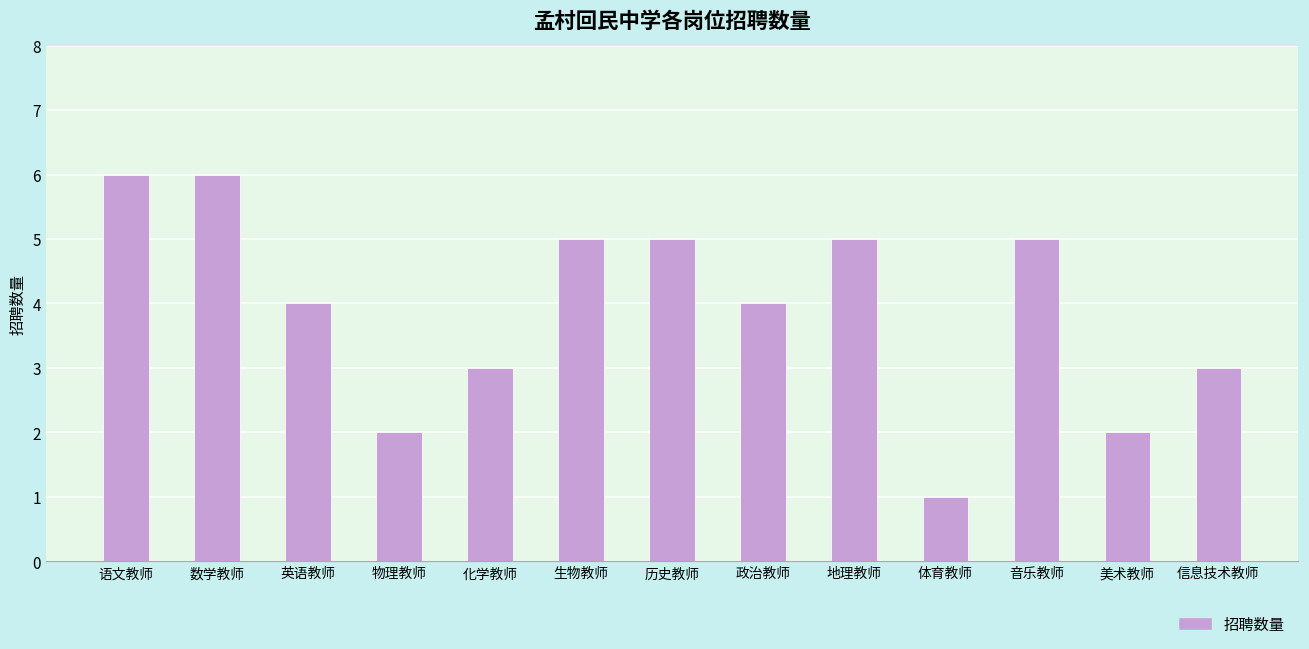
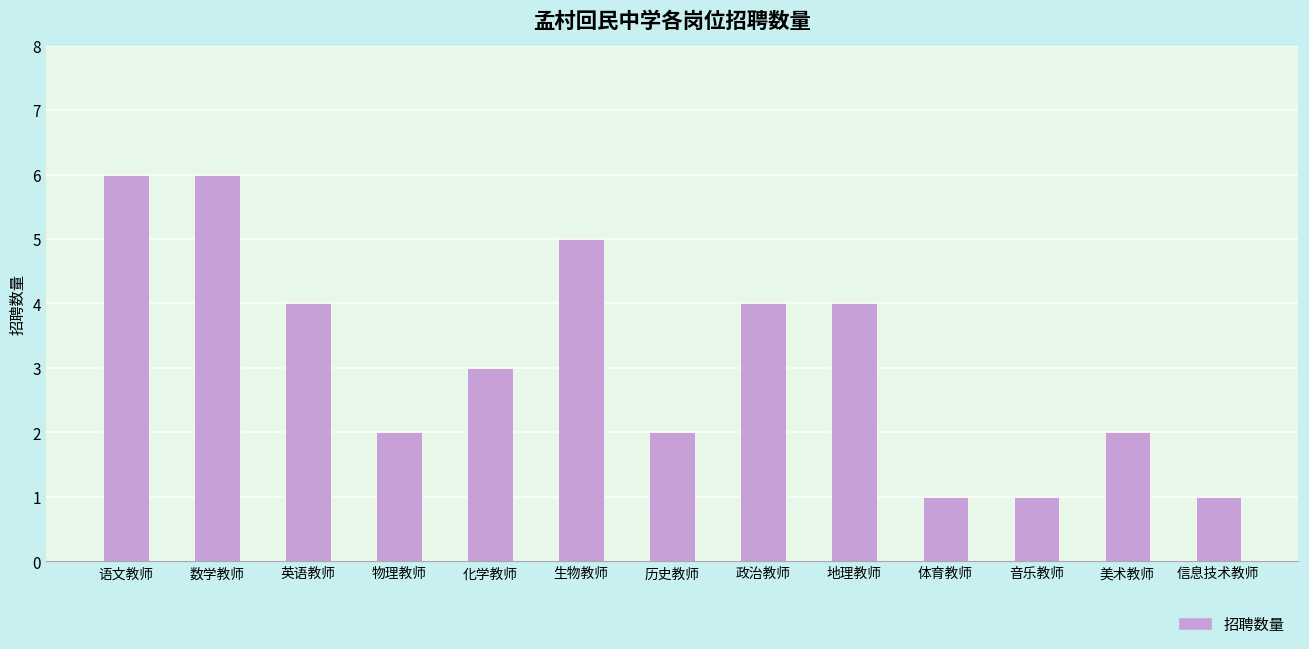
  {
    "语文教师": 6,
    "数学教师": 6,
    "英语教师": 4,
    "物理教师": 2,
    "化学教师": 3,
    "生物教师": 5,
-   "历史教师": 5,
+   "历史教师": 2,
    "政治教师": 4,
-   "地理教师": 5,
+   "地理教师": 4,
    "体育教师": 1,
-   "音乐教师": 5,
+   "音乐教师": 1,
    "美术教师": 2,
-   "信息技术教师": 3
+   "信息技术教师": 1
  }
